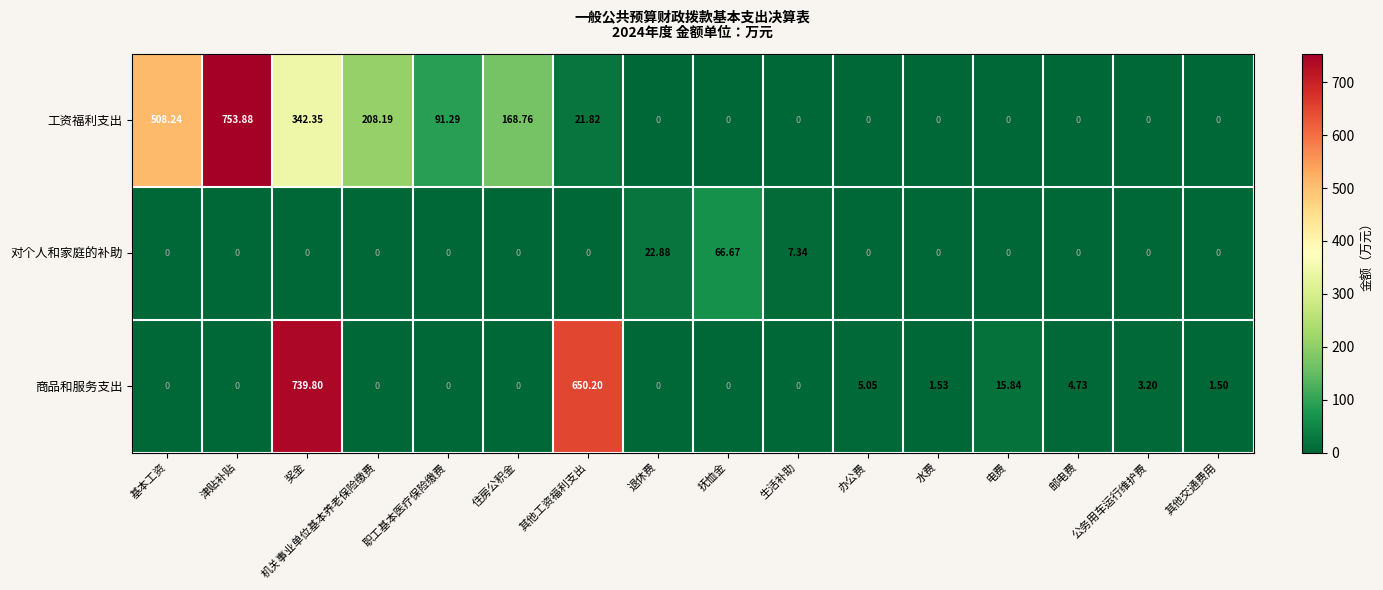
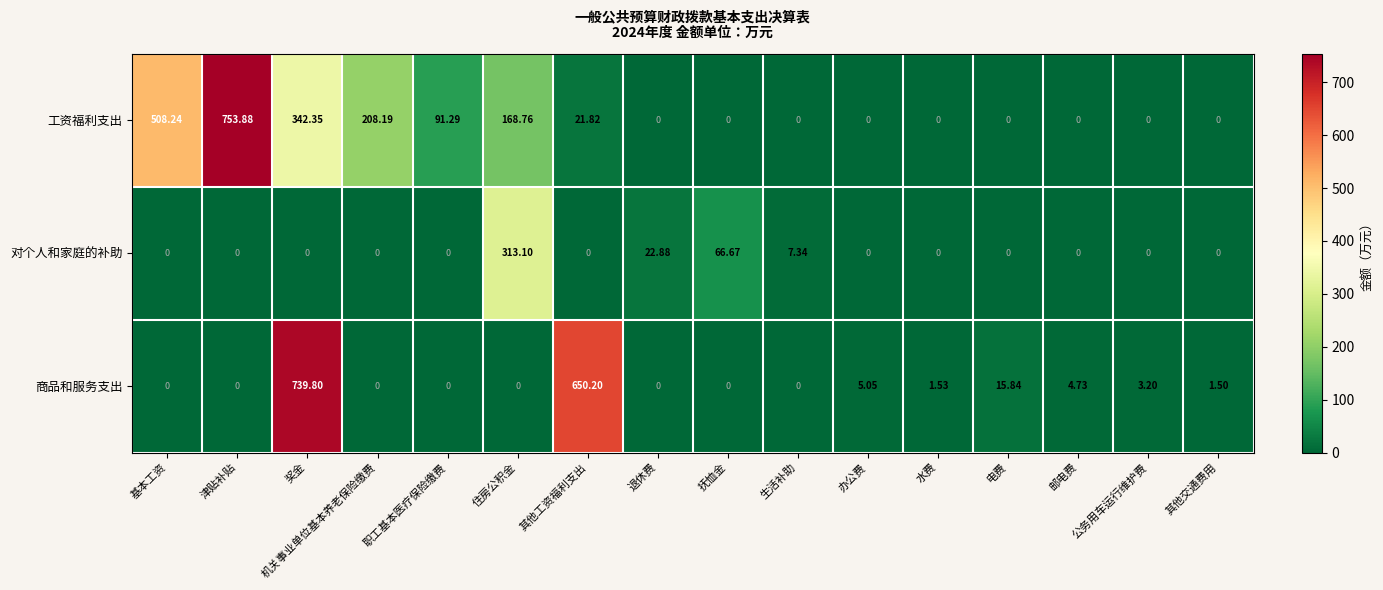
  {
    "工资福利支出": {
      "基本工资": 508.24,
      "津贴补贴": 753.88,
      "奖金": 342.35,
      "机关事业单位基本养老保险缴费": 208.19,
      "职工基本医疗保险缴费": 91.29,
      "住房公积金": 168.76,
      "其他工资福利支出": 21.82,
      "退休费": 0,
      "抚恤金": 0,
      "生活补助": 0,
      "办公费": 0,
      "水费": 0,
      "电费": 0,
      "邮电费": 0,
      "公务用车运行维护费": 0,
      "其他交通费用": 0
    },
    "对个人和家庭的补助": {
      "基本工资": 0,
      "津贴补贴": 0,
      "奖金": 0,
      "机关事业单位基本养老保险缴费": 0,
      "职工基本医疗保险缴费": 0,
-     "住房公积金": 0,
+     "住房公积金": 313.10,
      "其他工资福利支出": 0,
      "退休费": 22.88,
      "抚恤金": 66.67,
      "生活补助": 7.34,
      "办公费": 0,
      "水费": 0,
      "电费": 0,
      "邮电费": 0,
      "公务用车运行维护费": 0,
      "其他交通费用": 0
    },
    "商品和服务支出": {
      "基本工资": 0,
      "津贴补贴": 0,
      "奖金": 739.80,
      "机关事业单位基本养老保险缴费": 0,
      "职工基本医疗保险缴费": 0,
      "住房公积金": 0,
      "其他工资福利支出": 650.20,
      "退休费": 0,
      "抚恤金": 0,
      "生活补助": 0,
      "办公费": 5.05,
      "水费": 1.53,
      "电费": 15.84,
      "邮电费": 4.73,
      "公务用车运行维护费": 3.20,
      "其他交通费用": 1.50
    }
  }
